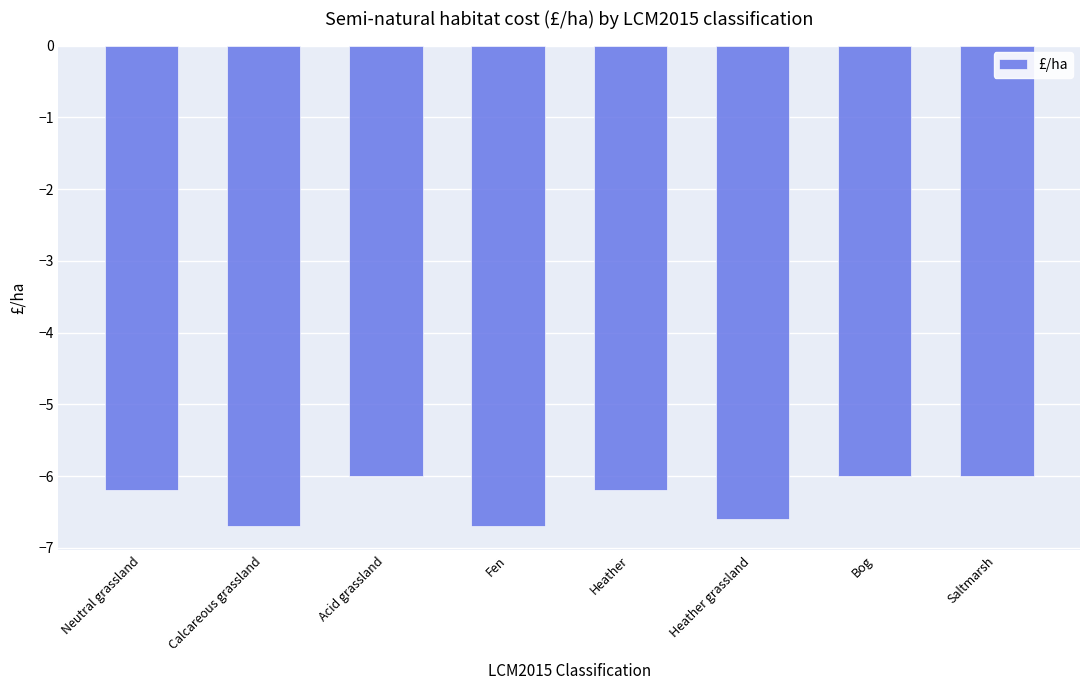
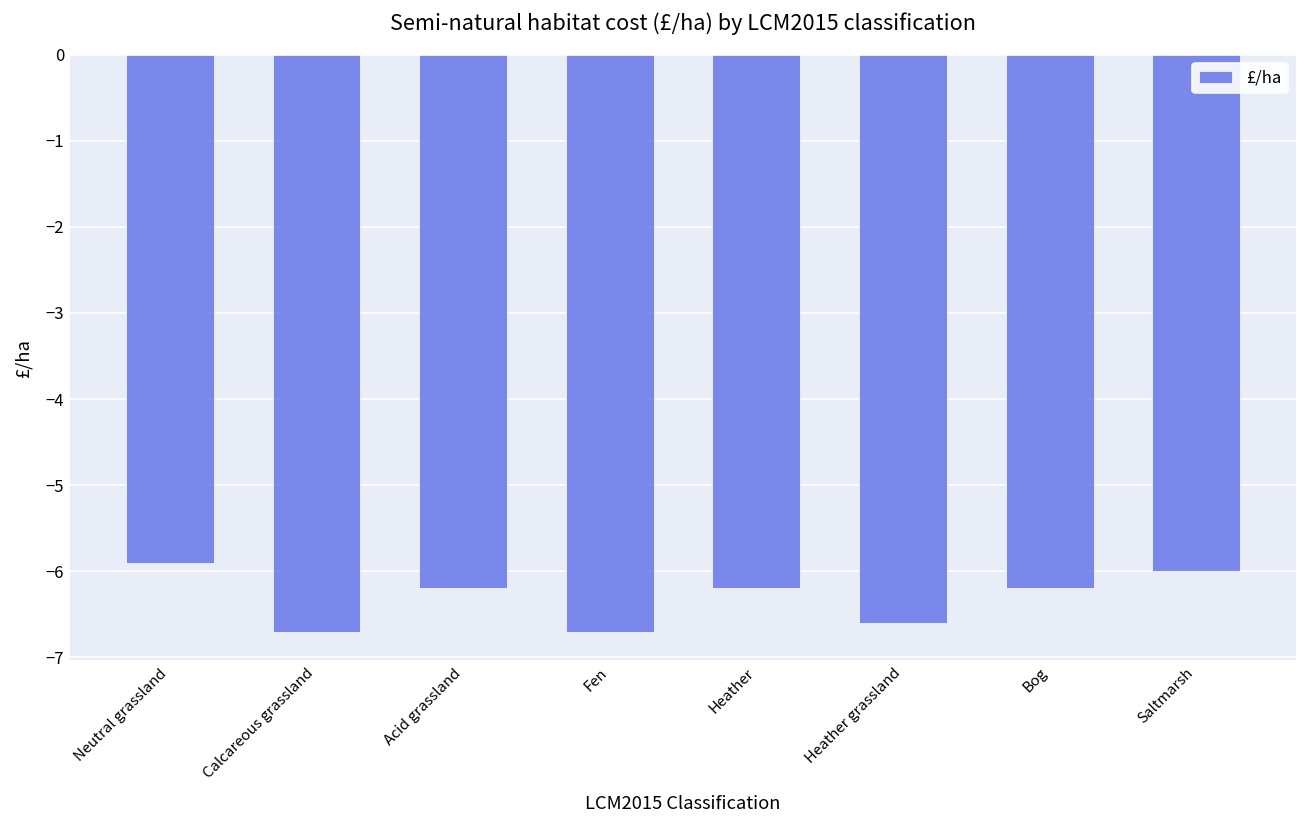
  {
-   "Neutral grassland": -6.2,
+   "Neutral grassland": -5.9,
    "Calcareous grassland": -6.7,
-   "Acid grassland": -6.0,
+   "Acid grassland": -6.2,
    "Fen": -6.7,
    "Heather": -6.2,
    "Heather grassland": -6.6,
-   "Bog": -6.0,
+   "Bog": -6.2,
    "Saltmarsh": -6.0
  }
